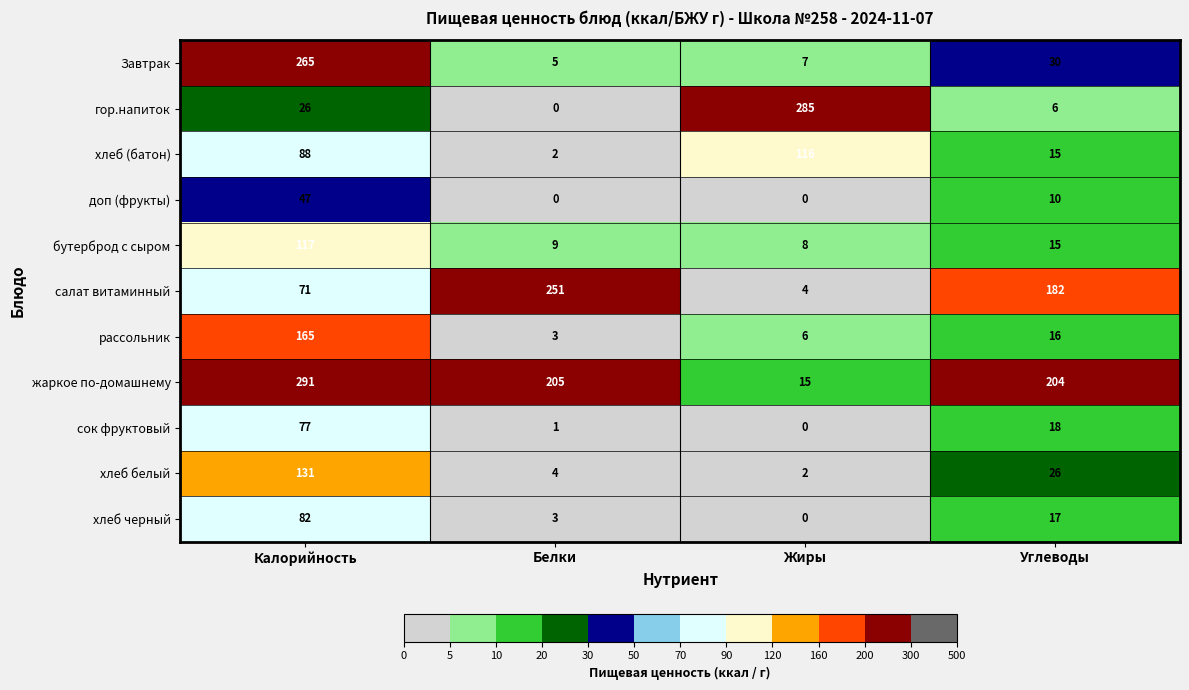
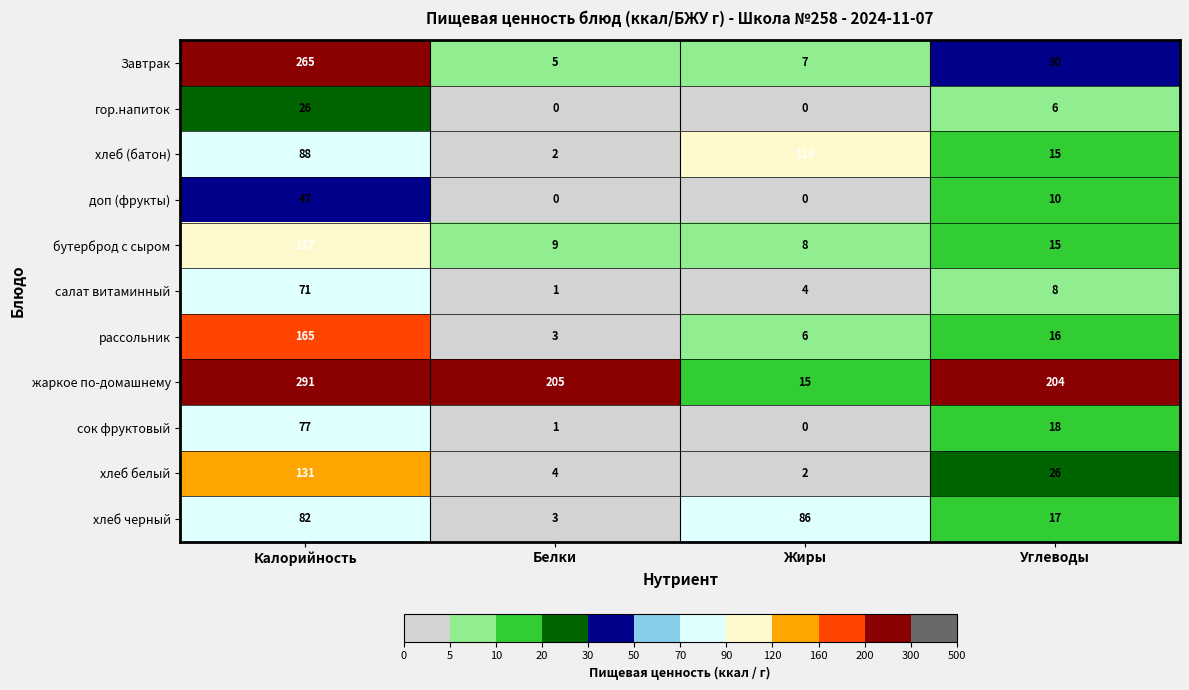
  {
    "Завтрак": {
      "Калорийность": 265,
      "Белки": 5,
      "Жиры": 7,
      "Углеводы": 30
    },
    "гор.напиток": {
      "Калорийность": 26,
      "Белки": 0,
-     "Жиры": 285,
+     "Жиры": 0,
      "Углеводы": 6
    },
    "хлеб (батон)": {
      "Калорийность": 88,
      "Белки": 2,
      "Жиры": 116,
      "Углеводы": 15
    },
    "доп (фрукты)": {
      "Калорийность": 47,
      "Белки": 0,
      "Жиры": 0,
      "Углеводы": 10
    },
    "бутерброд с сыром": {
      "Калорийность": 117,
      "Белки": 9,
      "Жиры": 8,
      "Углеводы": 15
    },
    "салат витаминный": {
      "Калорийность": 71,
-     "Белки": 251,
+     "Белки": 1,
      "Жиры": 4,
-     "Углеводы": 182
+     "Углеводы": 8
    },
    "рассольник": {
      "Калорийность": 165,
      "Белки": 3,
      "Жиры": 6,
      "Углеводы": 16
    },
    "жаркое по-домашнему": {
      "Калорийность": 291,
      "Белки": 205,
      "Жиры": 15,
      "Углеводы": 204
    },
    "сок фруктовый": {
      "Калорийность": 77,
      "Белки": 1,
      "Жиры": 0,
      "Углеводы": 18
    },
    "хлеб белый": {
      "Калорийность": 131,
      "Белки": 4,
      "Жиры": 2,
      "Углеводы": 26
    },
    "хлеб черный": {
      "Калорийность": 82,
      "Белки": 3,
-     "Жиры": 0,
+     "Жиры": 86,
      "Углеводы": 17
    }
  }
